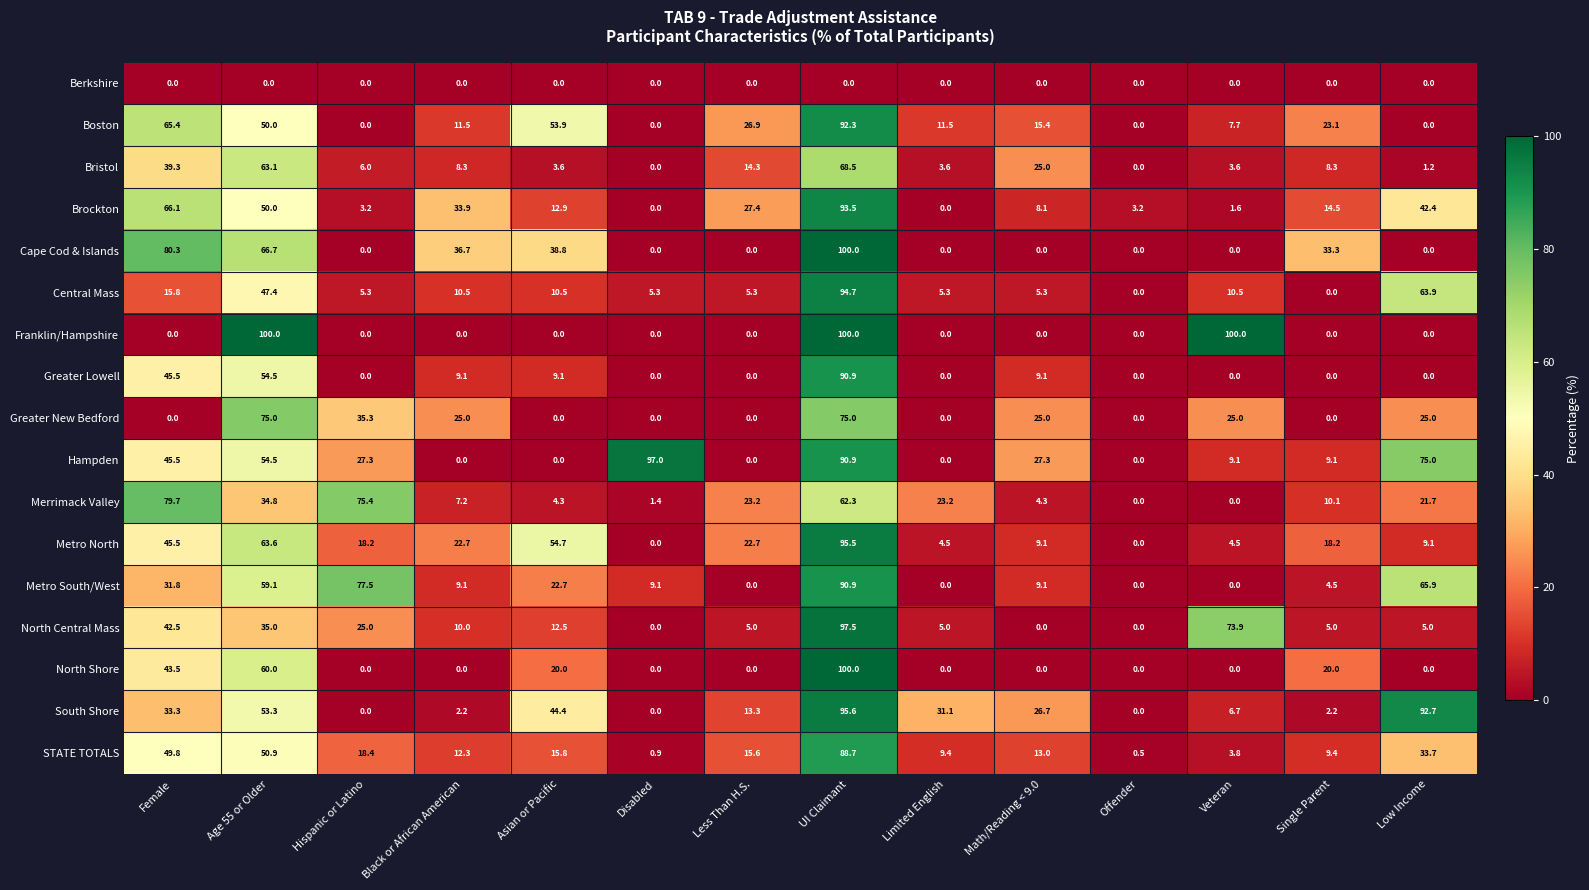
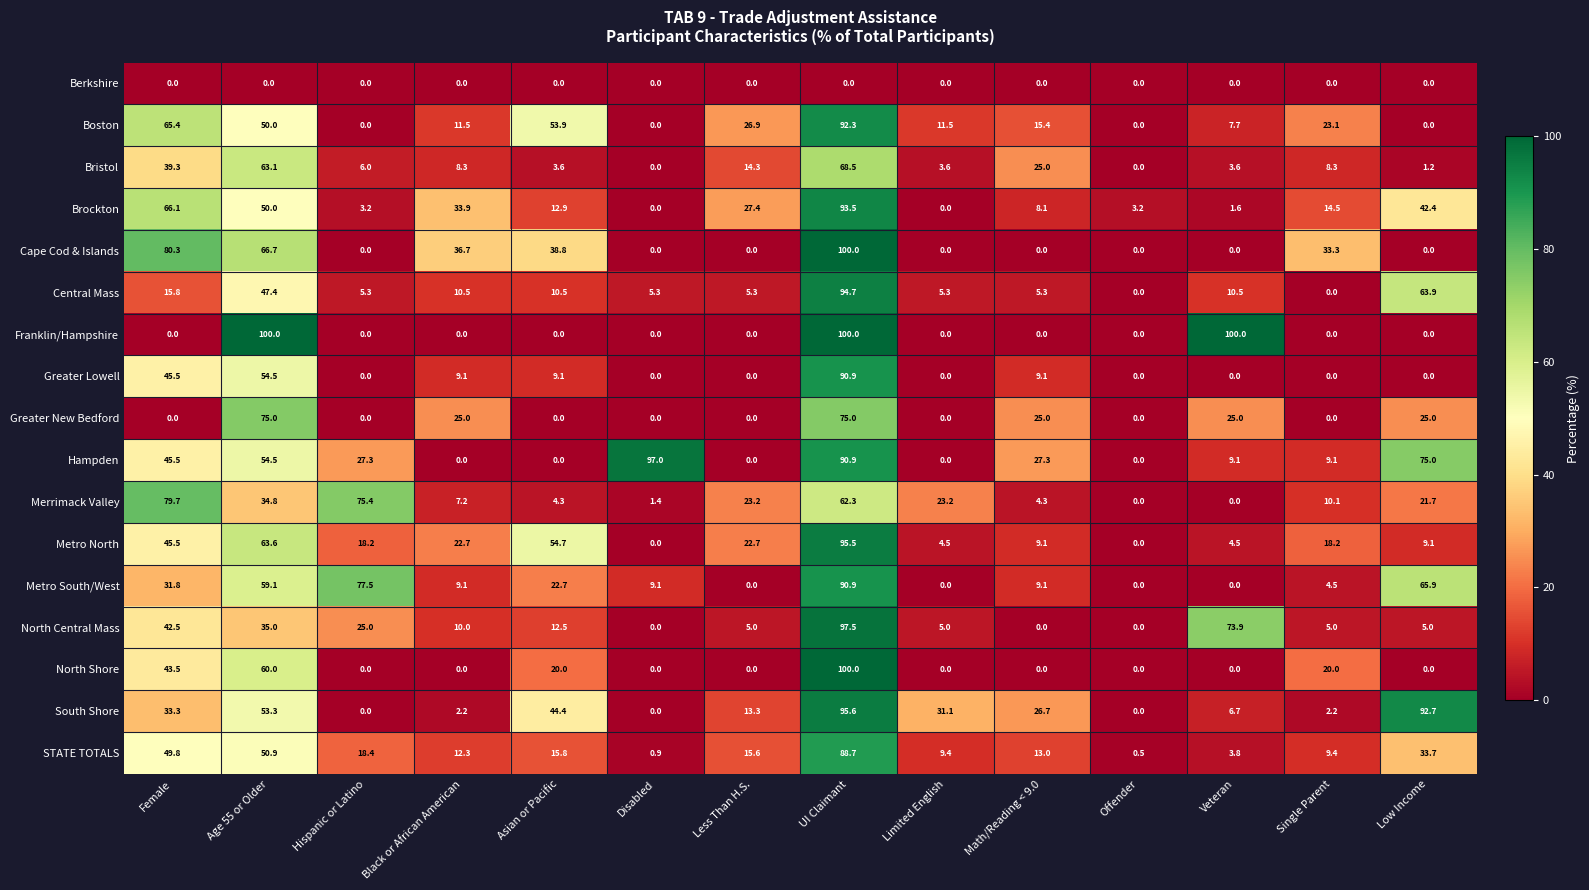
  {
    "Greater New Bedford": {
      "Female": 0.0,
      "Age 55 or Older": 75.0,
-     "Hispanic or Latino": 35.3,
+     "Hispanic or Latino": 0.0,
      "Black or African American": 25.0,
      "Asian or Pacific": 0.0,
      "Disabled": 0.0,
      "Less Than H.S.": 0.0,
      "UI Claimant": 75.0,
      "Limited English": 0.0,
      "Math/Reading < 9.0": 25.0,
      "Offender": 0.0,
      "Veteran": 25.0,
      "Single Parent": 0.0,
      "Low Income": 25.0
    }
  }
